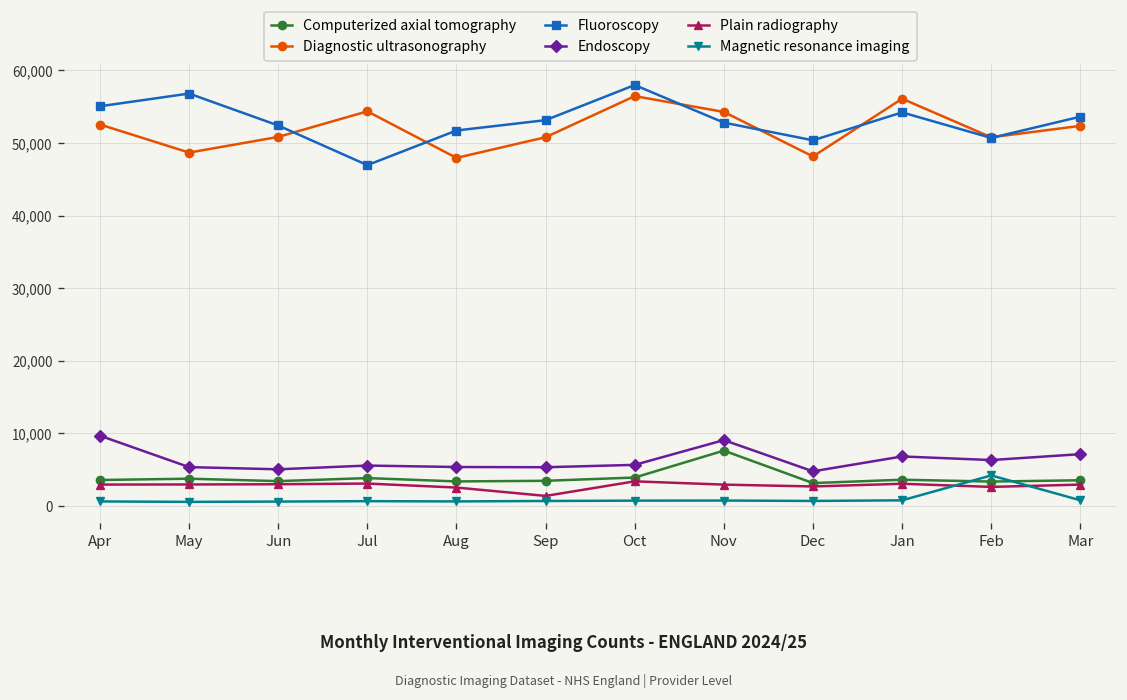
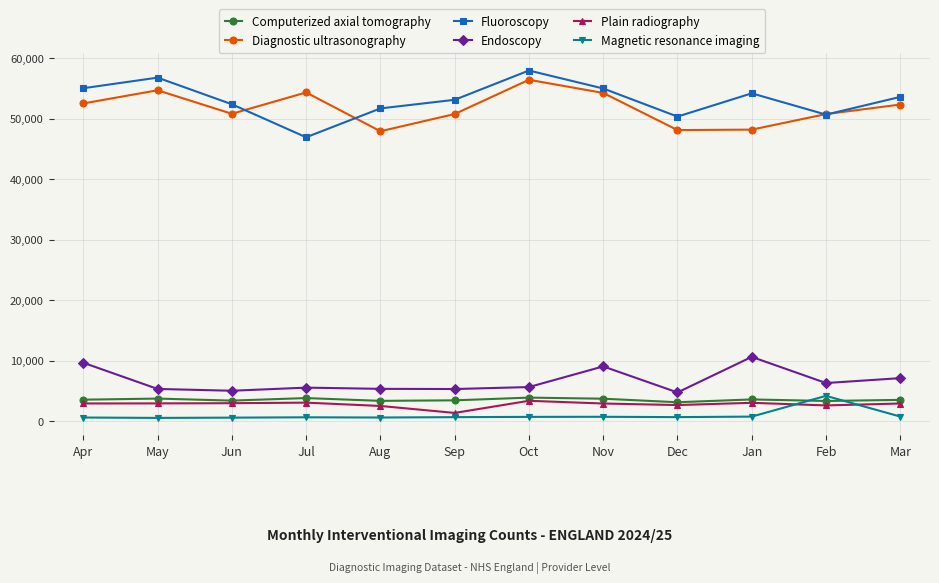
  {
    "Computerized axial tomography": {
      "Apr": "4,000",
      "May": "4,000",
      "Jun": "3,000",
      "Jul": "4,000",
      "Aug": "3,000",
      "Sep": "3,000",
      "Oct": "4,000",
-     "Nov": "8,000",
+     "Nov": "4,000",
      "Dec": "3,000",
      "Jan": "4,000",
      "Feb": "3,000",
      "Mar": "4,000"
    },
    "Diagnostic ultrasonography": {
      "Apr": "53,000",
-     "May": "49,000",
+     "May": "55,000",
      "Jun": "51,000",
      "Jul": "54,000",
      "Aug": "48,000",
      "Sep": "51,000",
      "Oct": "56,000",
      "Nov": "54,000",
      "Dec": "48,000",
-     "Jan": "56,000",
+     "Jan": "48,000",
      "Mar": "52,000"
    },
    "Fluoroscopy": {
      "Apr": "55,000",
      "May": "57,000",
      "Jun": "52,000",
      "Jul": "47,000",
      "Aug": "52,000",
      "Sep": "53,000",
      "Oct": "58,000",
-     "Nov": "53,000",
+     "Nov": "55,000",
      "Dec": "50,000",
      "Jan": "54,000",
      "Mar": "54,000"
    },
    "Endoscopy": {
      "Apr": "10,000",
      "May": "5,000",
      "Jun": "5,000",
      "Jul": "6,000",
      "Aug": "5,000",
      "Sep": "5,000",
      "Oct": "6,000",
      "Nov": "9,000",
      "Dec": "5,000",
-     "Jan": "7,000",
+     "Jan": "11,000",
      "Feb": "6,000",
      "Mar": "7,000"
    },
    "Plain radiography": {
      "Apr": "3,000",
      "May": "3,000",
      "Jun": "3,000",
      "Jul": "3,000",
      "Aug": "3,000",
      "Sep": "1,000",
      "Oct": "3,000",
      "Nov": "3,000",
      "Dec": "3,000",
      "Jan": "3,000",
      "Feb": "3,000",
      "Mar": "3,000"
    },
    "Magnetic resonance imaging": {
      "Apr": "1,000",
      "May": "1,000",
      "Jun": "1,000",
      "Jul": "1,000",
      "Aug": "1,000",
      "Sep": "1,000",
      "Oct": "1,000",
      "Nov": "1,000",
      "Dec": "1,000",
      "Jan": "1,000",
      "Feb": "4,000",
      "Mar": "1,000"
    }
  }
